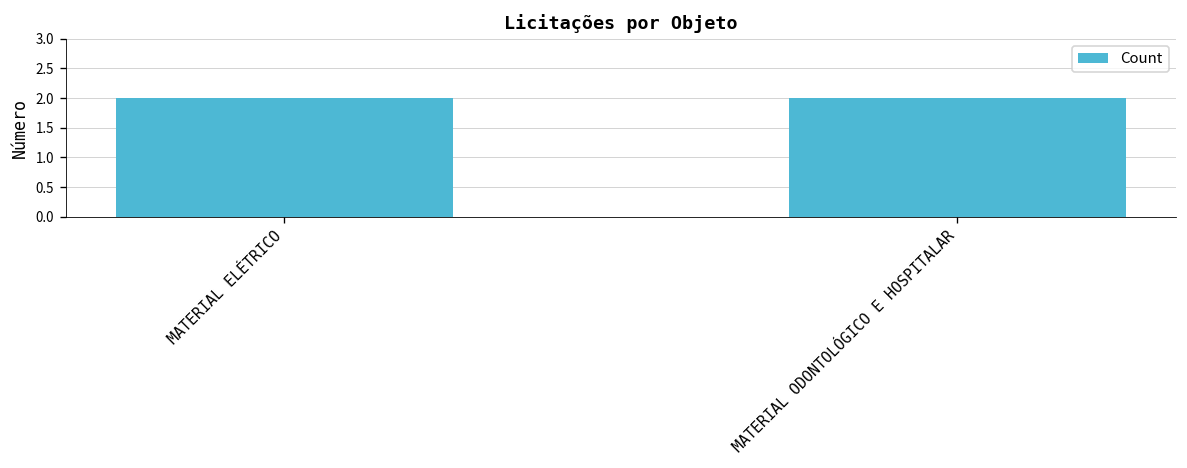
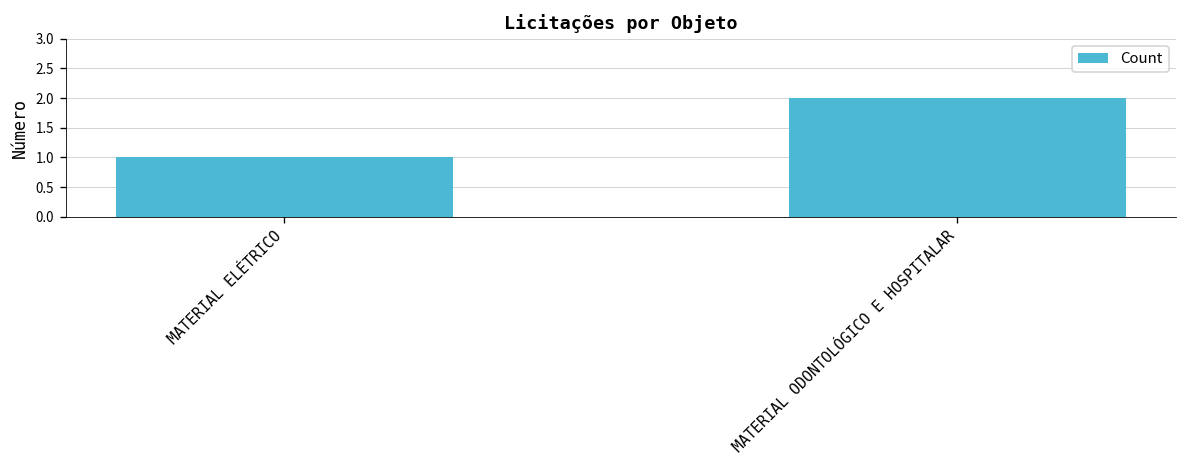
  {
-   "MATERIAL ELÉTRICO": 2,
+   "MATERIAL ELÉTRICO": 1,
    "MATERIAL ODONTOLÓGICO E HOSPITALAR": 2
  }
